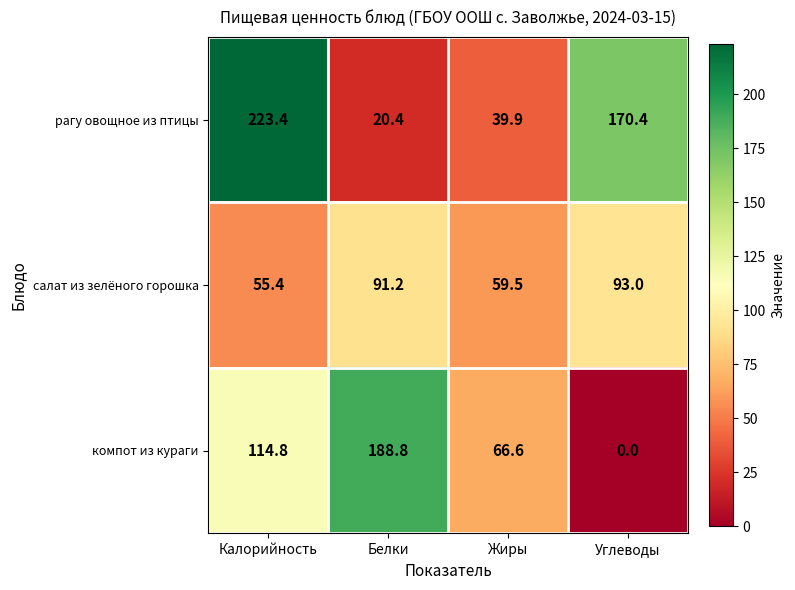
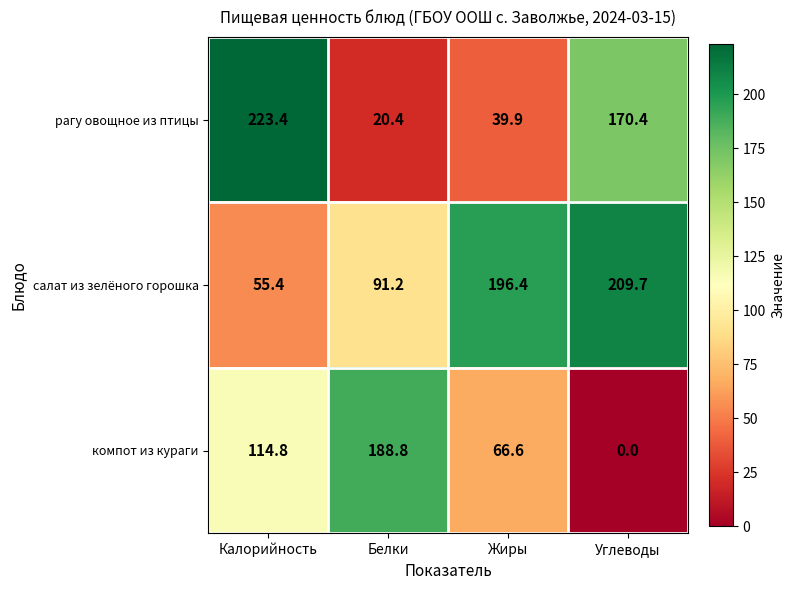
  {
    "рагу овощное из птицы": {
      "Калорийность": 223.4,
      "Белки": 20.4,
      "Жиры": 39.9,
      "Углеводы": 170.4
    },
    "салат из зелёного горошка": {
      "Калорийность": 55.4,
      "Белки": 91.2,
-     "Жиры": 59.5,
-     "Углеводы": 93.0
+     "Жиры": 196.4,
+     "Углеводы": 209.7
    },
    "компот из кураги": {
      "Калорийность": 114.8,
      "Белки": 188.8,
      "Жиры": 66.6,
      "Углеводы": 0.0
    }
  }
